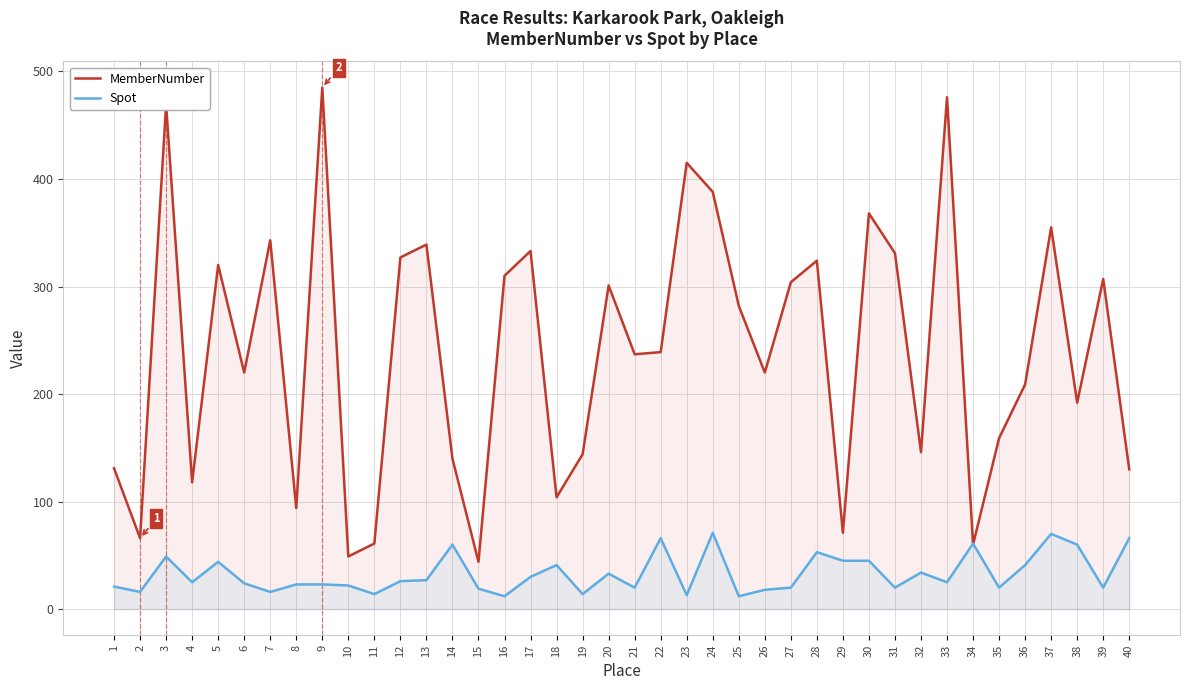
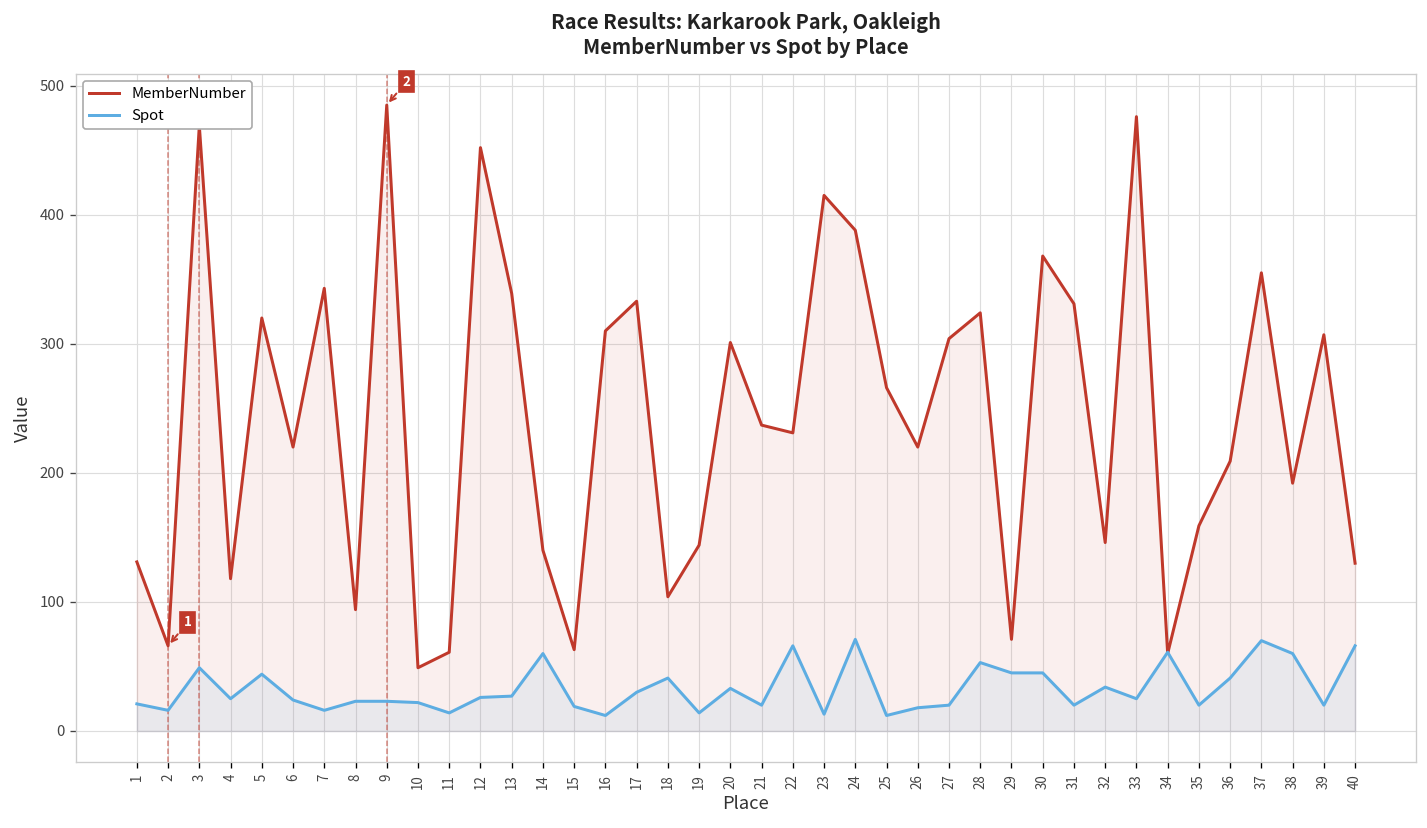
  {
    "MemberNumber": {
      "1": 131,
      "4": 118,
      "5": 320,
      "6": 220,
      "7": 343,
      "8": 94,
      "10": 49,
      "11": 61,
-     "12": 327,
+     "12": 452,
      "13": 339,
      "14": 140,
-     "15": 44,
+     "15": 63,
      "16": 310,
      "17": 333,
      "18": 104,
      "19": 144,
      "20": 301,
      "21": 237,
-     "22": 239,
+     "22": 231,
      "23": 415,
      "24": 388,
-     "25": 282,
+     "25": 266,
      "26": 220,
      "27": 304,
      "28": 324,
      "29": 71,
      "30": 368,
      "31": 331,
      "32": 146,
      "33": 476,
      "35": 159,
      "36": 209,
      "37": 355,
      "38": 192,
      "39": 307,
      "40": 130
    },
    "Spot": {
      "1": 21,
      "2": 16,
      "3": 49,
      "4": 25,
      "5": 44,
      "6": 24,
      "7": 16,
      "8": 23,
      "9": 23,
      "10": 22,
      "11": 14,
      "12": 26,
      "13": 27,
      "14": 60,
      "15": 19,
      "16": 12,
      "17": 30,
      "18": 41,
      "19": 14,
      "20": 33,
      "21": 20,
      "22": 66,
      "23": 13,
      "24": 71,
      "25": 12,
      "26": 18,
      "27": 20,
      "28": 53,
      "29": 45,
      "30": 45,
      "31": 20,
      "32": 34,
      "33": 25,
      "35": 20,
      "36": 41,
      "37": 70,
      "38": 60,
      "39": 20,
      "40": 66
    }
  }
